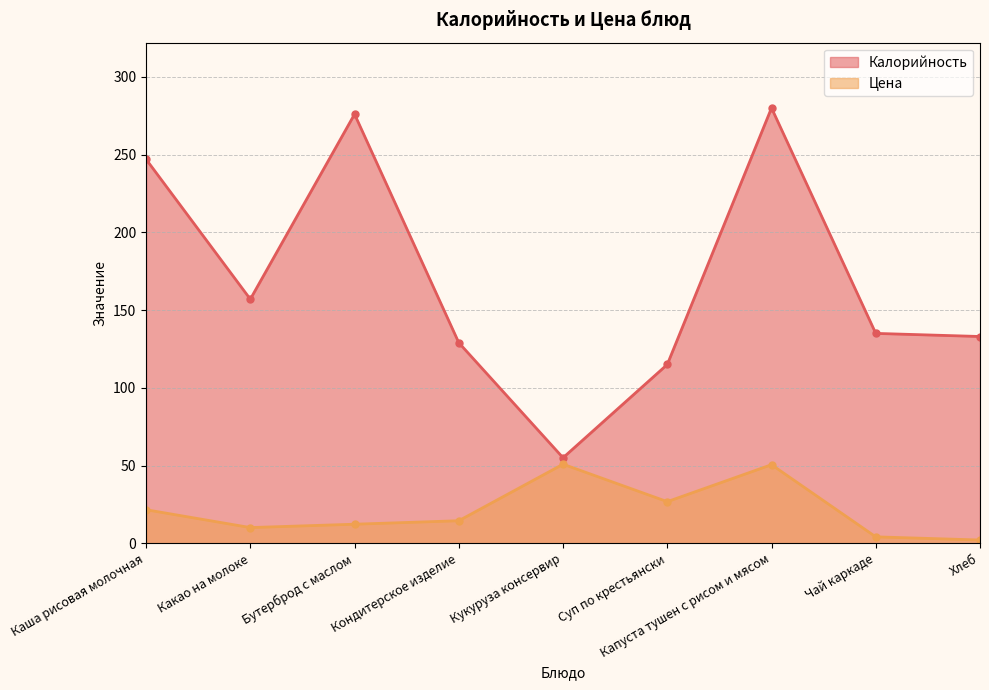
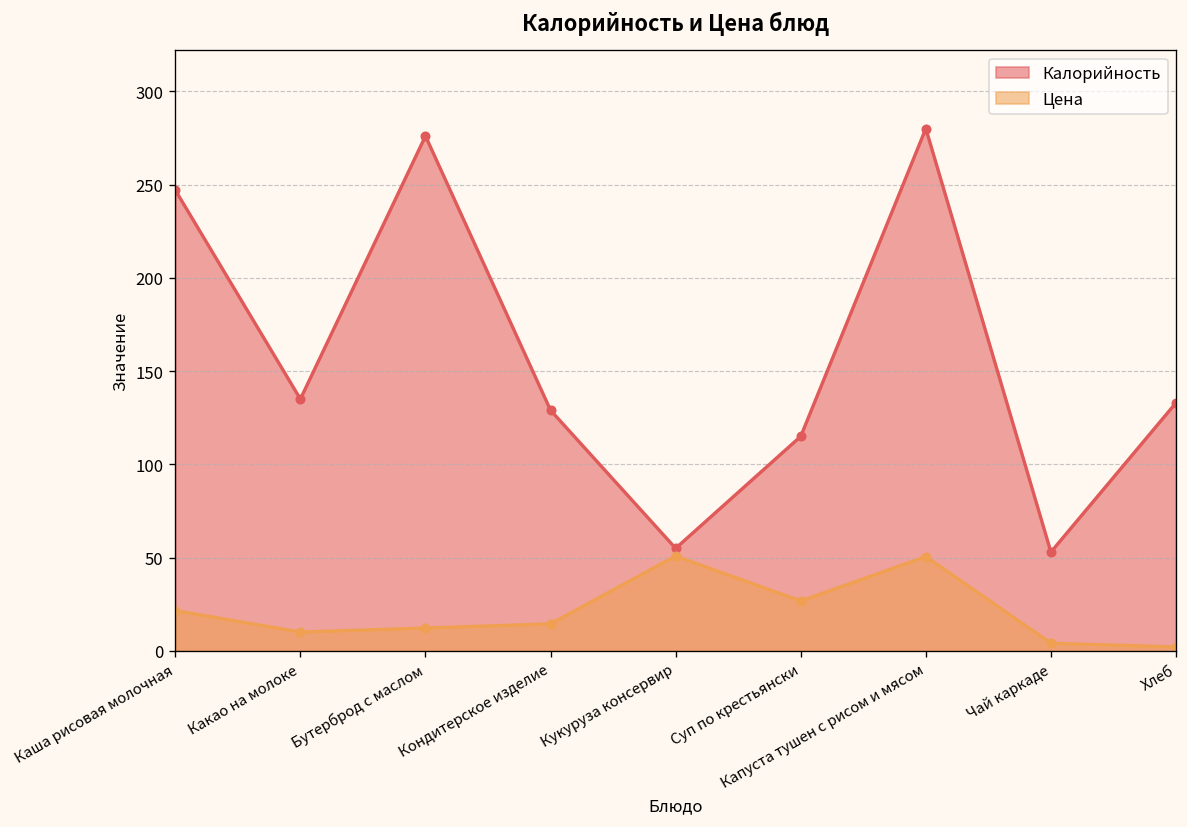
  {
    "Калорийность": {
      "Каша рисовая молочная": 247,
-     "Какао на молоке": 157,
+     "Какао на молоке": 135,
      "Бутерброд с маслом": 276,
      "Кондитерское изделие": 129,
      "Кукуруза консервир": 55,
      "Суп по крестьянски": 115,
      "Капуста тушен с рисом и мясом": 280,
-     "Чай каркаде": 135,
+     "Чай каркаде": 53,
      "Хлеб": 133
    },
    "Цена": {
      "Каша рисовая молочная": 22,
      "Какао на молоке": 10,
      "Бутерброд с маслом": 12,
      "Кондитерское изделие": 15,
      "Кукуруза консервир": 51,
      "Суп по крестьянски": 27,
      "Капуста тушен с рисом и мясом": 51,
      "Чай каркаде": 4,
      "Хлеб": 2
    }
  }
